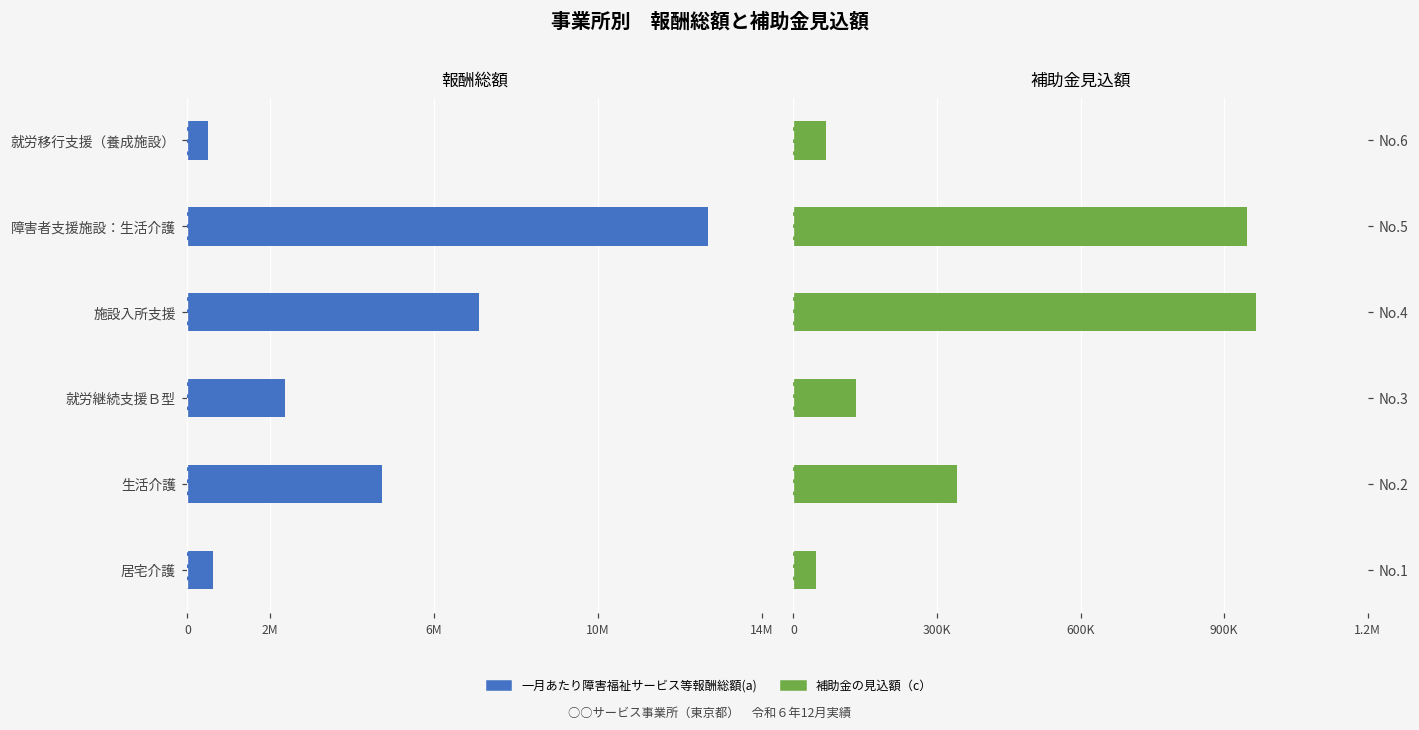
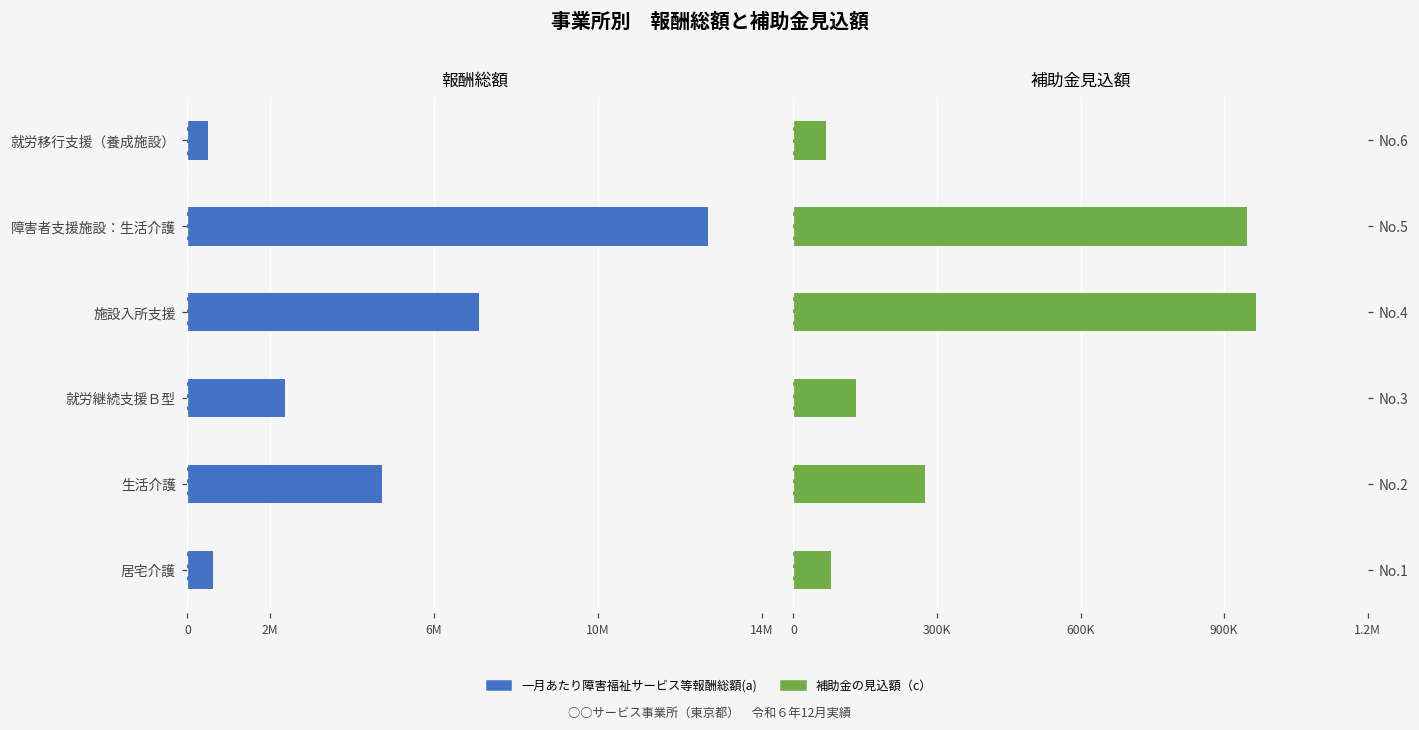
  {
    "補助金見込額": {
      "No.6": 70000,
      "No.5": 950000,
      "No.4": 970000,
      "No.3": 130000,
-     "No.2": 340000,
-     "No.1": 50000
+     "No.2": 270000,
+     "No.1": 80000
    }
  }
